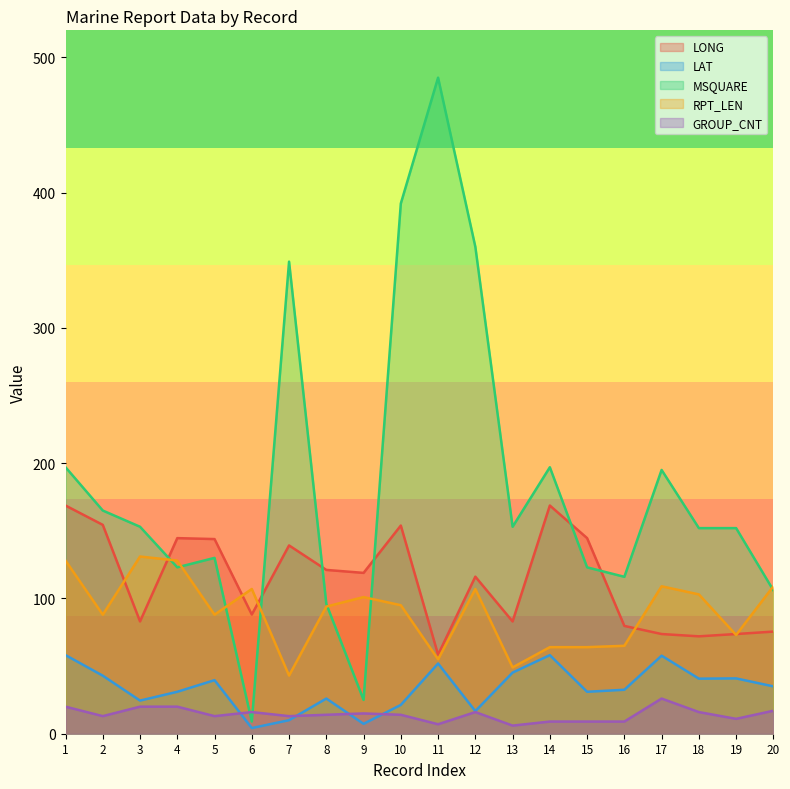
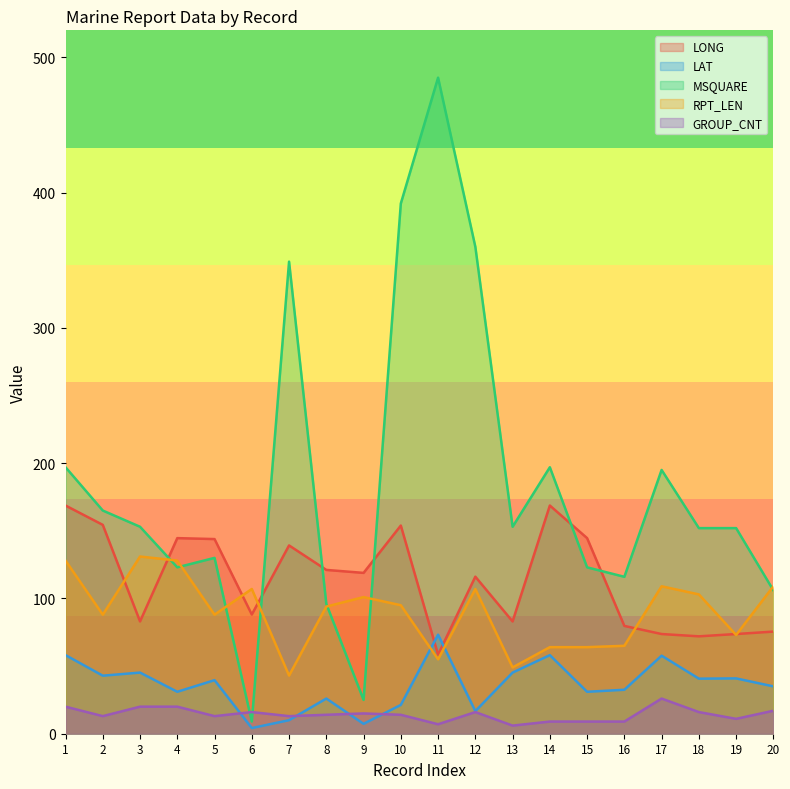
  {
    "LAT": {
      "1": 58,
      "2": 43,
-     "3": 25,
+     "3": 45,
      "4": 31,
      "5": 40,
      "6": 4,
      "7": 10,
      "8": 26,
      "9": 7,
      "10": 21,
-     "11": 52,
+     "11": 73,
      "13": 45,
      "14": 58,
      "15": 31,
      "16": 33,
      "17": 58,
      "18": 41,
      "19": 41,
      "20": 35
    },
    "MSQUARE": {
      "1": 197,
      "2": 165,
      "3": 153,
      "4": 123,
      "5": 130,
      "6": 9,
      "7": 349,
      "8": 96,
      "9": 25,
      "10": 392,
      "11": 485,
      "12": 360,
      "13": 153,
      "14": 197,
      "15": 123,
      "16": 116,
      "17": 195,
      "18": 152,
      "19": 152,
      "20": 106
    },
    "GROUP_CNT": {
      "1": 20,
      "2": 13,
      "3": 20,
      "4": 20,
      "5": 13,
      "6": 16,
      "7": 13,
      "8": 14,
      "9": 15,
      "10": 14,
      "11": 7,
      "13": 6,
      "14": 9,
      "15": 9,
      "16": 9,
      "17": 26,
      "18": 16,
      "19": 11,
      "20": 17
    }
  }
